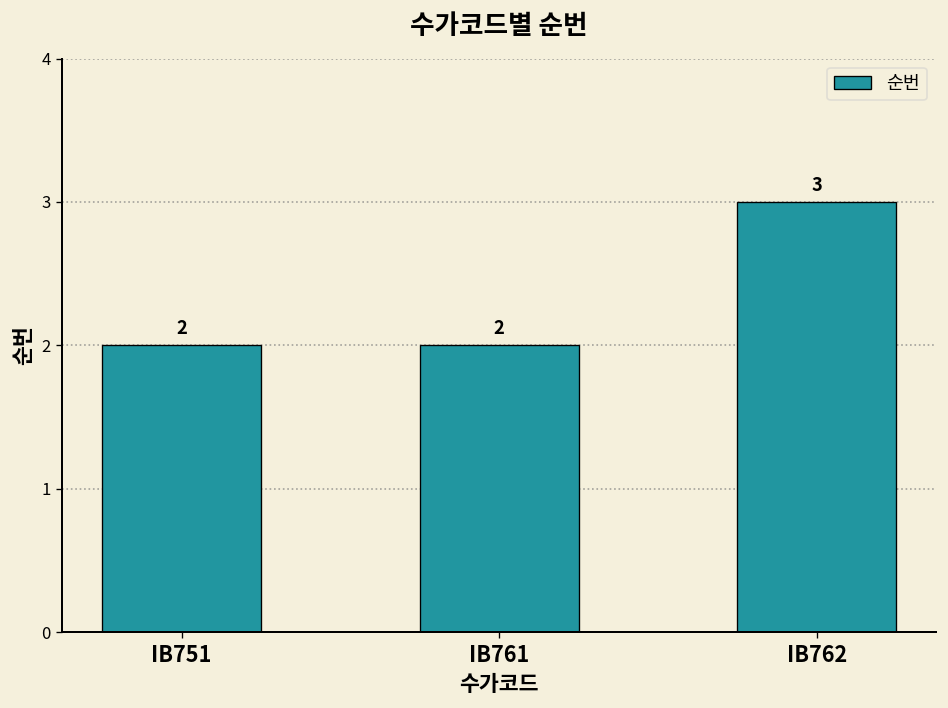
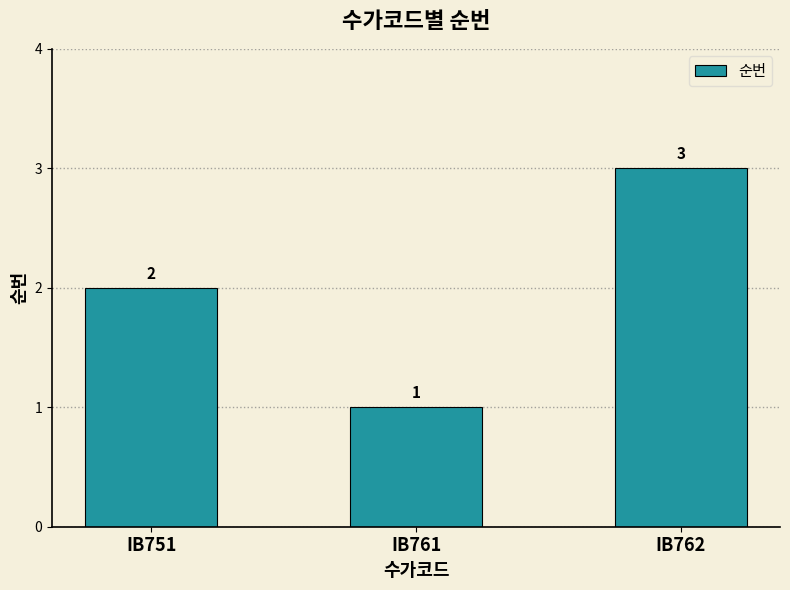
  {
    "IB751": 2,
-   "IB761": 2,
+   "IB761": 1,
    "IB762": 3
  }
